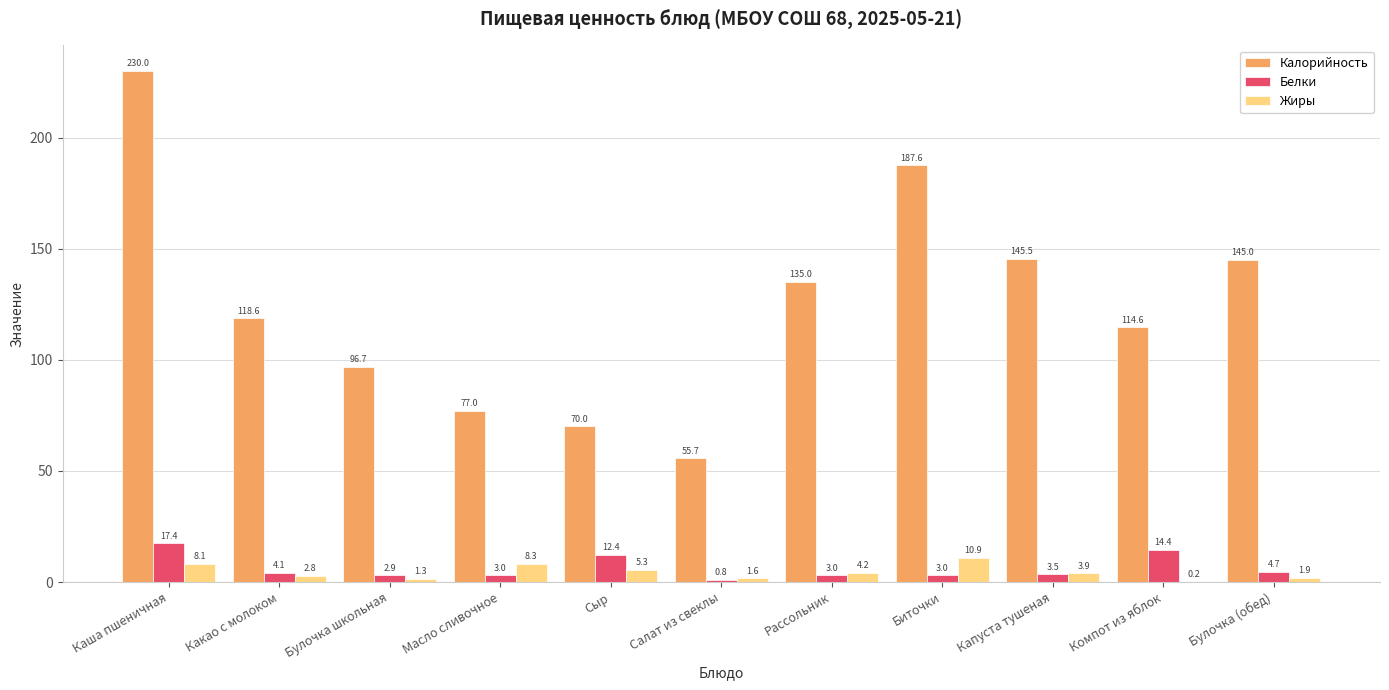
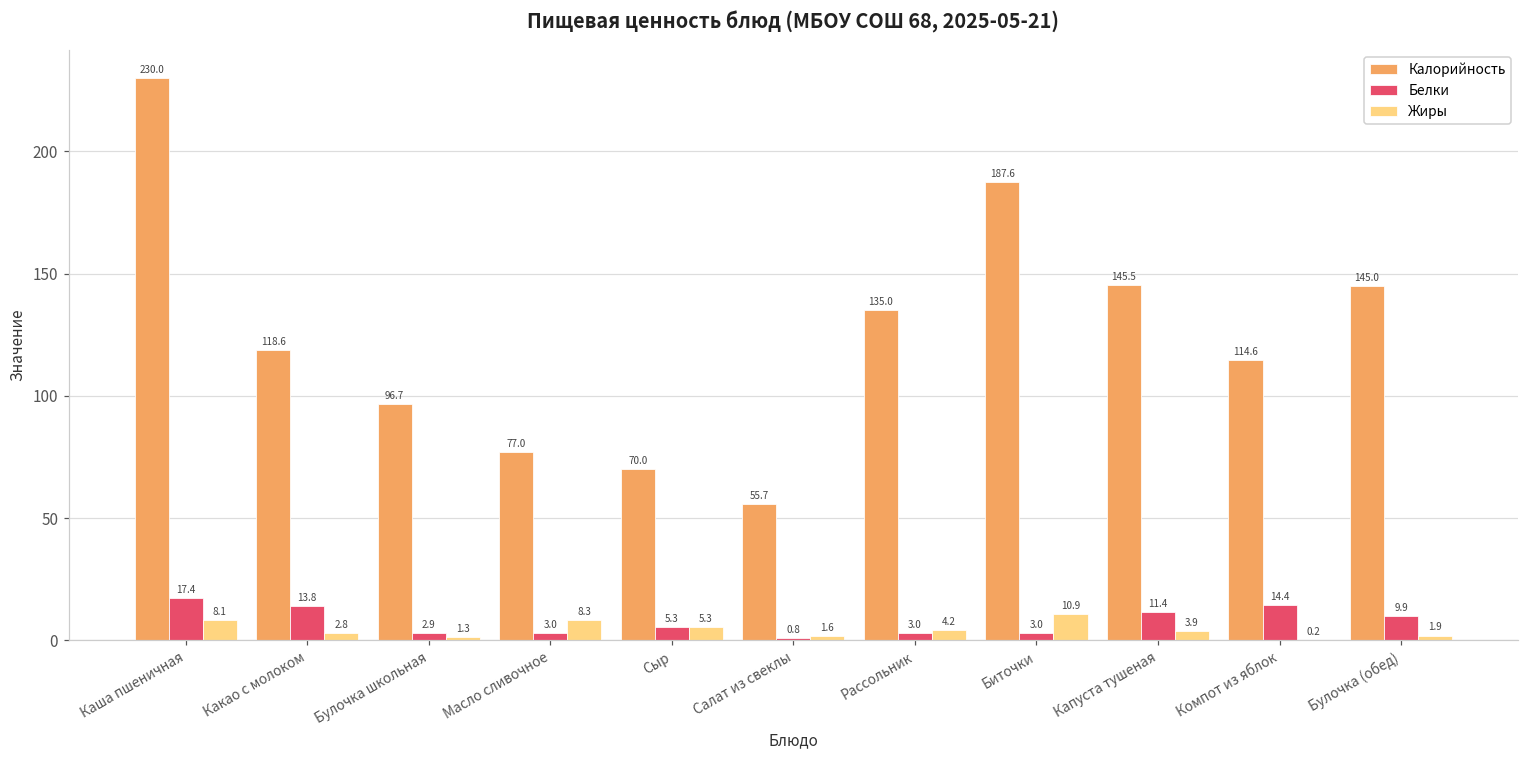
  {
    "Белки": {
      "Каша пшеничная": 17.4,
-     "Какао с молоком": 4.1,
+     "Какао с молоком": 13.8,
      "Булочка школьная": 2.9,
      "Масло сливочное": 3.0,
-     "Сыр": 12.4,
+     "Сыр": 5.3,
      "Салат из свеклы": 0.8,
      "Рассольник": 3.0,
      "Биточки": 3.0,
-     "Капуста тушеная": 3.5,
+     "Капуста тушеная": 11.4,
      "Компот из яблок": 14.4,
-     "Булочка (обед)": 4.7
+     "Булочка (обед)": 9.9
    }
  }
